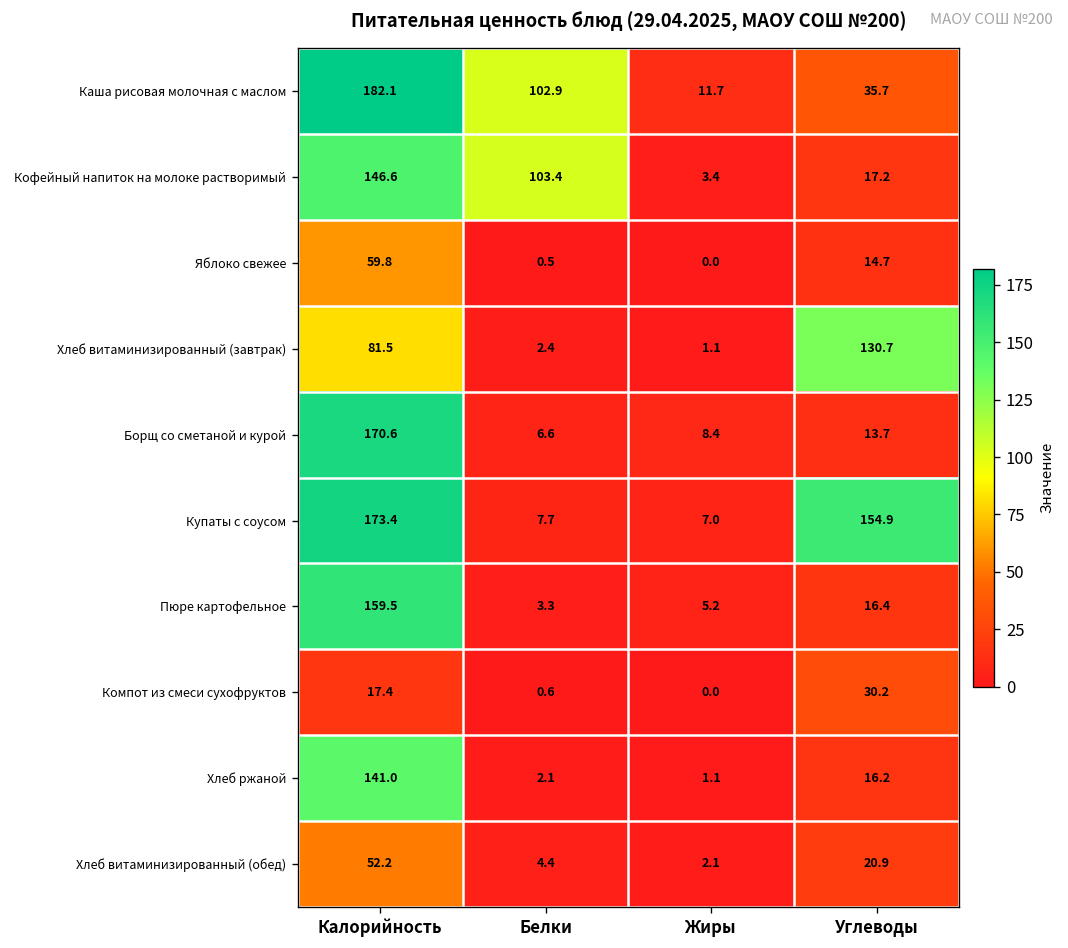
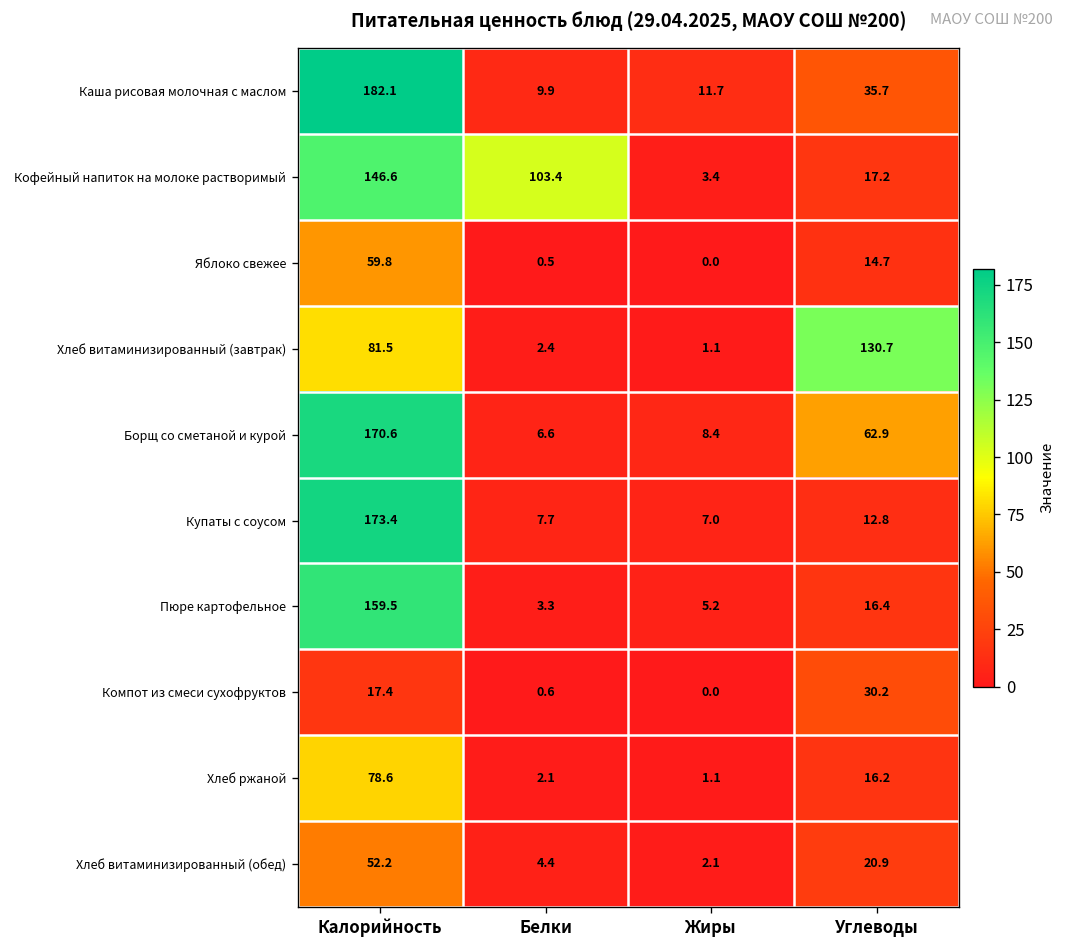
  {
    "Каша рисовая молочная с маслом": {
      "Калорийность": 182.1,
-     "Белки": 102.9,
+     "Белки": 9.9,
      "Жиры": 11.7,
      "Углеводы": 35.7
    },
    "Кофейный напиток на молоке растворимый": {
      "Калорийность": 146.6,
      "Белки": 103.4,
      "Жиры": 3.4,
      "Углеводы": 17.2
    },
    "Яблоко свежее": {
      "Калорийность": 59.8,
      "Белки": 0.5,
      "Жиры": 0.0,
      "Углеводы": 14.7
    },
    "Хлеб витаминизированный (завтрак)": {
      "Калорийность": 81.5,
      "Белки": 2.4,
      "Жиры": 1.1,
      "Углеводы": 130.7
    },
    "Борщ со сметаной и курой": {
      "Калорийность": 170.6,
      "Белки": 6.6,
      "Жиры": 8.4,
-     "Углеводы": 13.7
+     "Углеводы": 62.9
    },
    "Купаты с соусом": {
      "Калорийность": 173.4,
      "Белки": 7.7,
      "Жиры": 7.0,
-     "Углеводы": 154.9
+     "Углеводы": 12.8
    },
    "Пюре картофельное": {
      "Калорийность": 159.5,
      "Белки": 3.3,
      "Жиры": 5.2,
      "Углеводы": 16.4
    },
    "Компот из смеси сухофруктов": {
      "Калорийность": 17.4,
      "Белки": 0.6,
      "Жиры": 0.0,
      "Углеводы": 30.2
    },
    "Хлеб ржаной": {
-     "Калорийность": 141.0,
+     "Калорийность": 78.6,
      "Белки": 2.1,
      "Жиры": 1.1,
      "Углеводы": 16.2
    },
    "Хлеб витаминизированный (обед)": {
      "Калорийность": 52.2,
      "Белки": 4.4,
      "Жиры": 2.1,
      "Углеводы": 20.9
    }
  }
